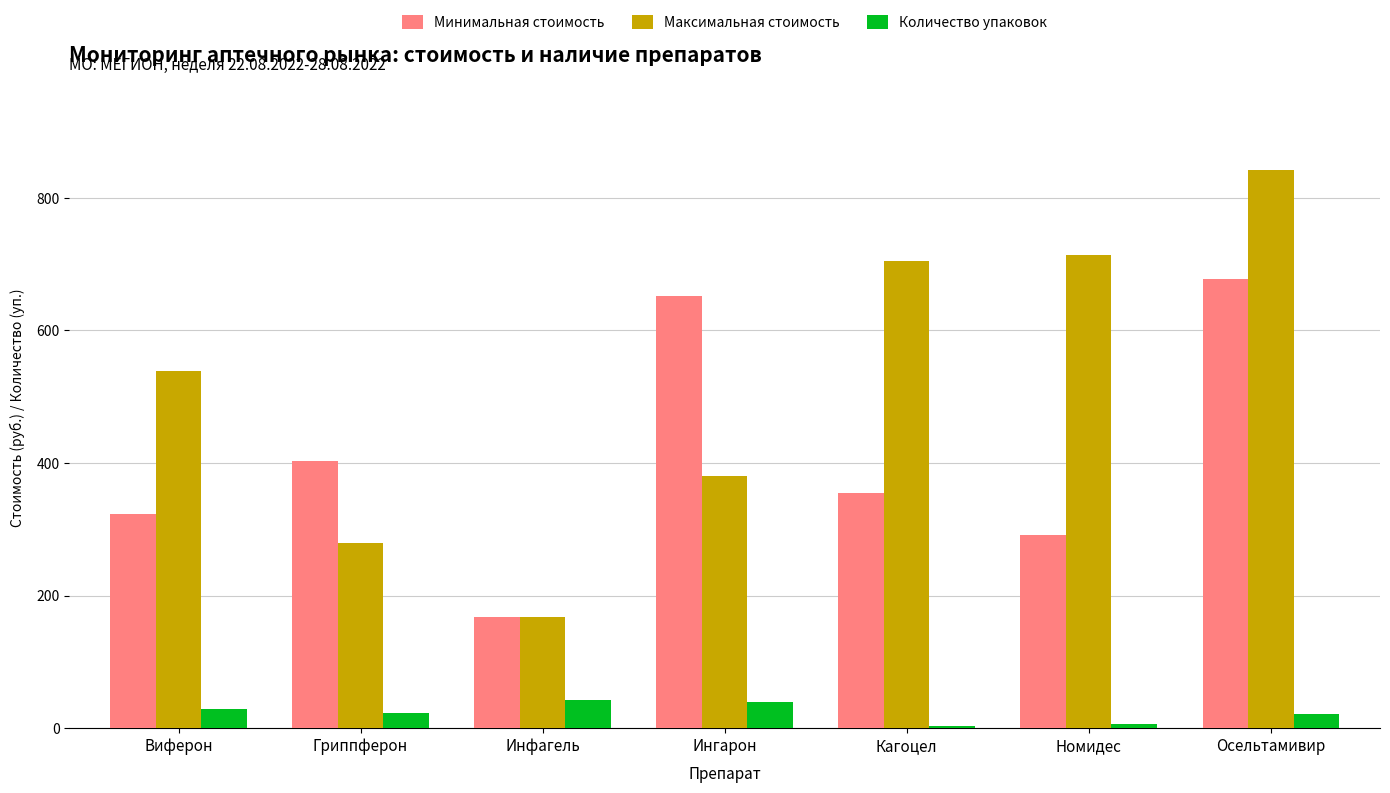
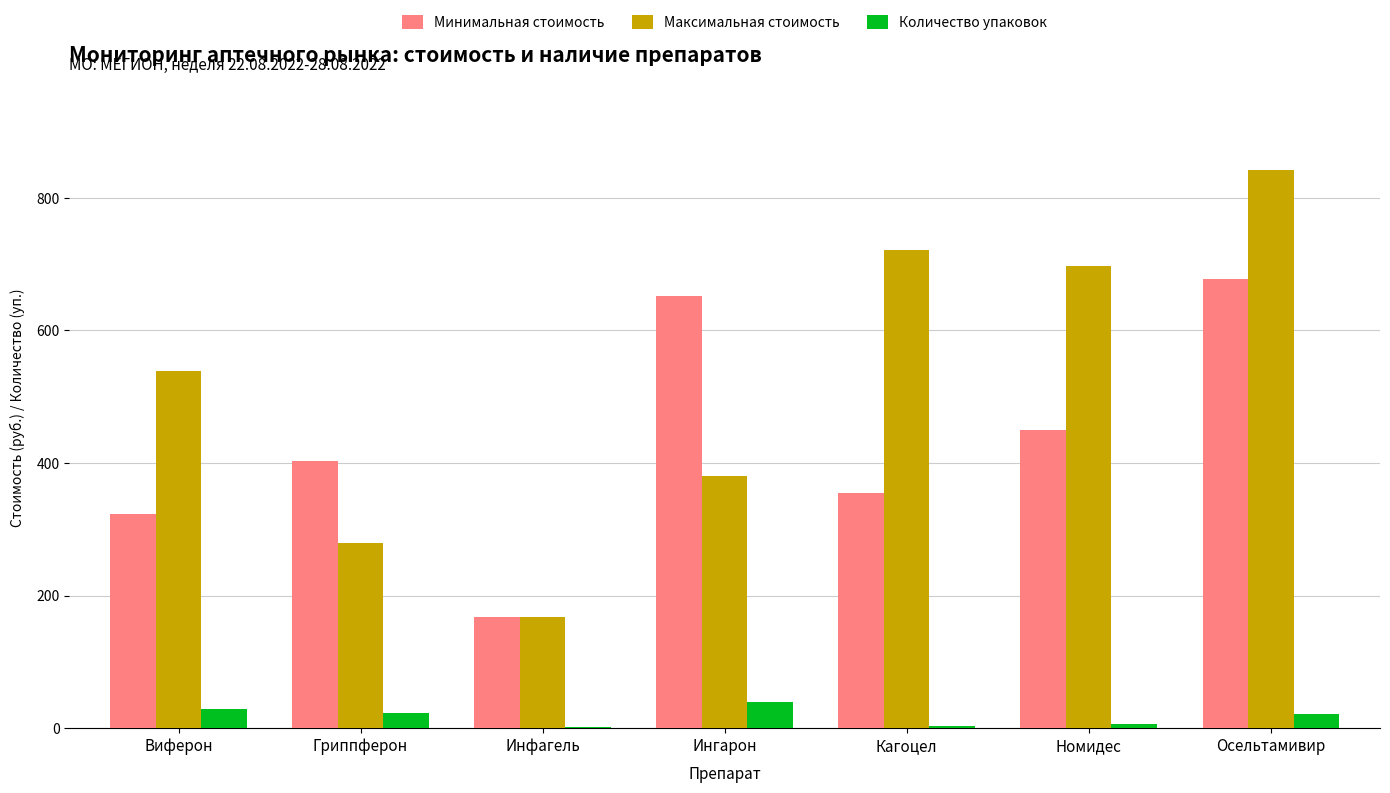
  {
    "Минимальная стоимость": {
      "Виферон": 320,
      "Гриппферон": 400,
      "Инфагель": 170,
      "Ингарон": 650,
      "Кагоцел": 360,
-     "Номидес": 290,
+     "Номидес": 450,
      "Осельтамивир": 680
    },
    "Максимальная стоимость": {
      "Виферон": 540,
      "Гриппферон": 280,
      "Инфагель": 170,
      "Ингарон": 380,
-     "Кагоцел": 710,
-     "Номидес": 710,
+     "Кагоцел": 720,
+     "Номидес": 700,
      "Осельтамивир": 840
    },
    "Количество упаковок": {
      "Виферон": 30,
      "Гриппферон": 20,
-     "Инфагель": 40,
+     "Инфагель": 0,
      "Ингарон": 40,
      "Номидес": 10,
      "Осельтамивир": 20
    }
  }
